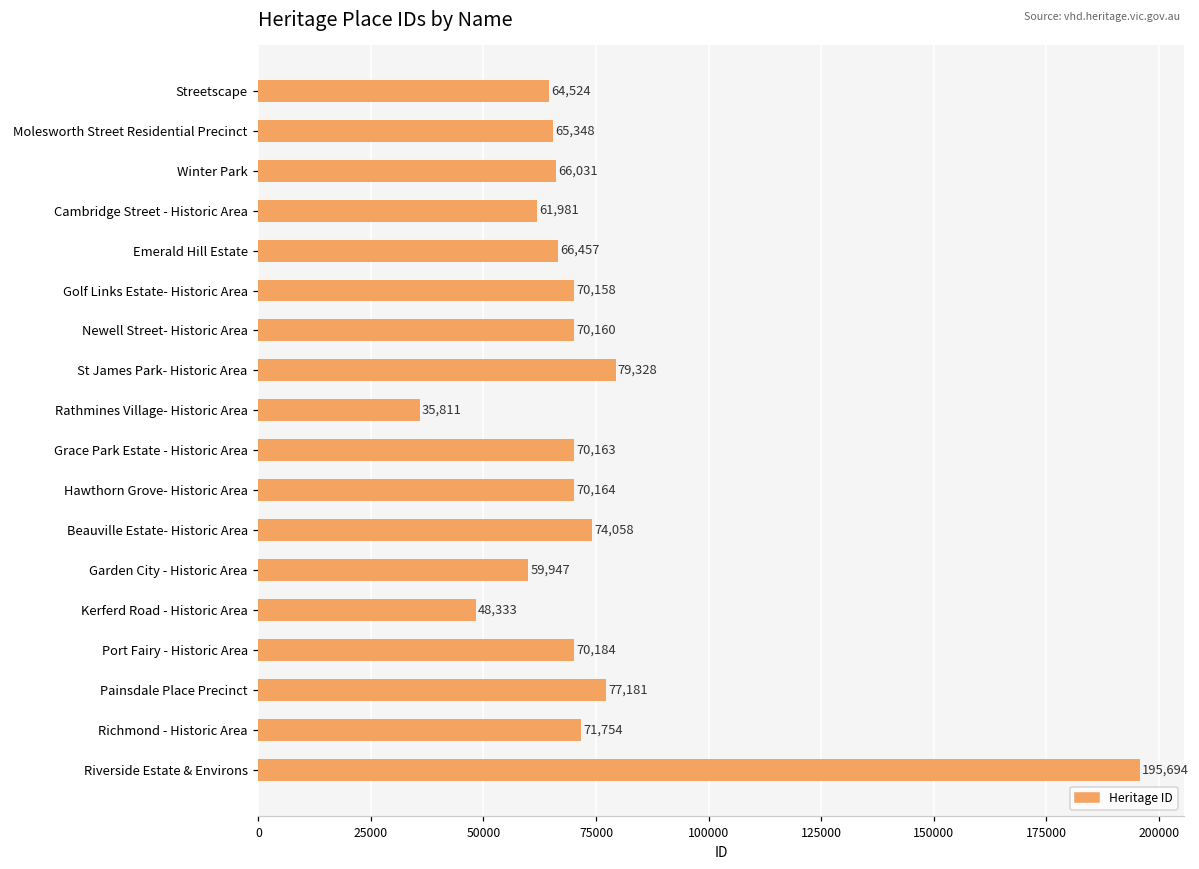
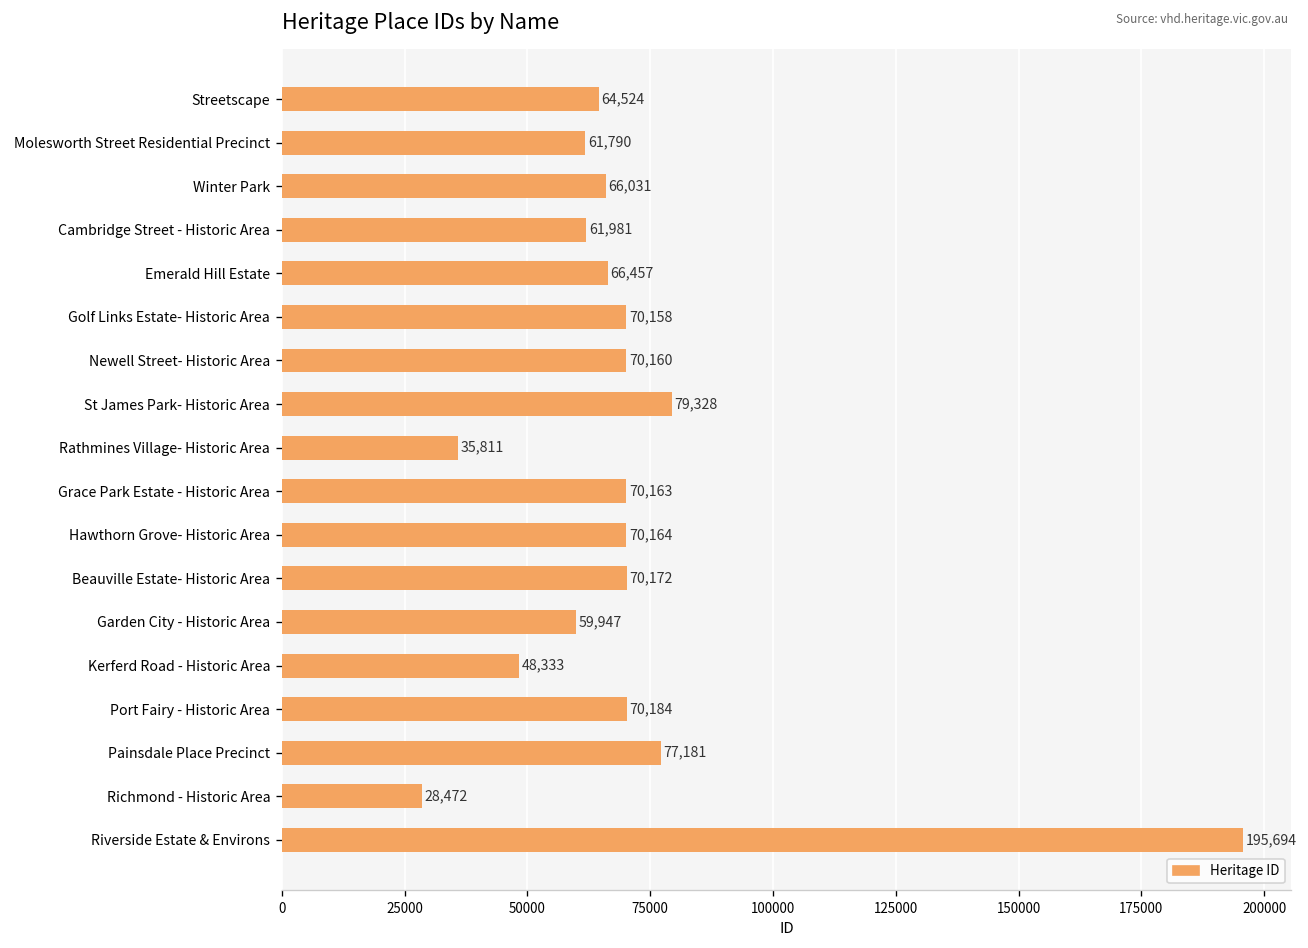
  {
    "Streetscape": "64,524",
-   "Molesworth Street Residential Precinct": "65,348",
+   "Molesworth Street Residential Precinct": "61,790",
    "Winter Park": "66,031",
    "Cambridge Street - Historic Area": "61,981",
    "Emerald Hill Estate": "66,457",
    "Golf Links Estate- Historic Area": "70,158",
    "Newell Street- Historic Area": "70,160",
    "St James Park- Historic Area": "79,328",
    "Rathmines Village- Historic Area": "35,811",
    "Grace Park Estate - Historic Area": "70,163",
    "Hawthorn Grove- Historic Area": "70,164",
-   "Beauville Estate- Historic Area": "74,058",
+   "Beauville Estate- Historic Area": "70,172",
    "Garden City - Historic Area": "59,947",
    "Kerferd Road - Historic Area": "48,333",
    "Port Fairy - Historic Area": "70,184",
    "Painsdale Place Precinct": "77,181",
-   "Richmond - Historic Area": "71,754",
+   "Richmond - Historic Area": "28,472",
    "Riverside Estate & Environs": "195,694"
  }
